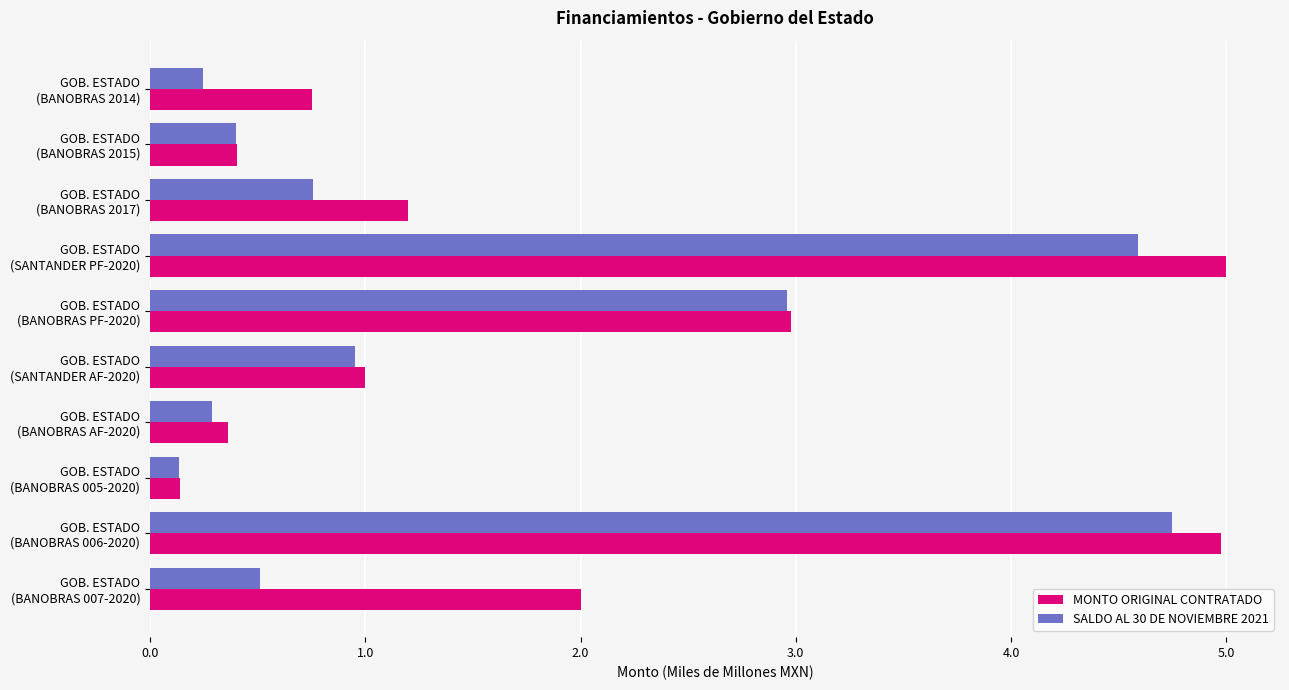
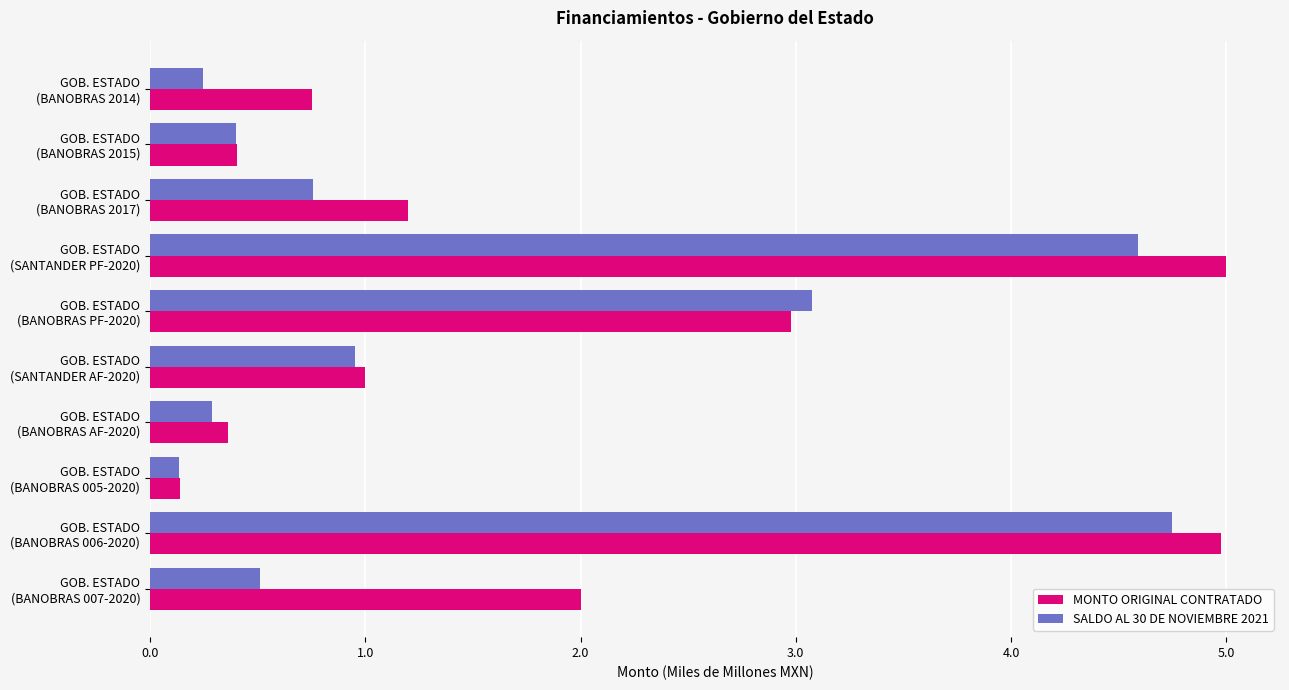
  {
    "MONTO ORIGINAL CONTRATADO": {
      "GOB. ESTADO (BANOBRAS 2014)": 0.75,
      "GOB. ESTADO (BANOBRAS 2015)": 0.41,
      "GOB. ESTADO (BANOBRAS 2017)": 1.20,
      "GOB. ESTADO (SANTANDER PF-2020)": 5.00,
      "GOB. ESTADO (BANOBRAS PF-2020)": 2.98,
      "GOB. ESTADO (SANTANDER AF-2020)": 1.00,
      "GOB. ESTADO (BANOBRAS AF-2020)": 0.36,
      "GOB. ESTADO (BANOBRAS 005-2020)": 0.14,
      "GOB. ESTADO (BANOBRAS 006-2020)": 4.98,
      "GOB. ESTADO (BANOBRAS 007-2020)": 2.00
    },
    "SALDO AL 30 DE NOVIEMBRE 2021": {
      "GOB. ESTADO (BANOBRAS 2014)": 0.25,
      "GOB. ESTADO (BANOBRAS 2015)": 0.40,
      "GOB. ESTADO (BANOBRAS 2017)": 0.76,
      "GOB. ESTADO (SANTANDER PF-2020)": 4.59,
-     "GOB. ESTADO (BANOBRAS PF-2020)": 2.96,
+     "GOB. ESTADO (BANOBRAS PF-2020)": 3.07,
      "GOB. ESTADO (SANTANDER AF-2020)": 0.95,
      "GOB. ESTADO (BANOBRAS AF-2020)": 0.29,
      "GOB. ESTADO (BANOBRAS 005-2020)": 0.13,
      "GOB. ESTADO (BANOBRAS 006-2020)": 4.75,
      "GOB. ESTADO (BANOBRAS 007-2020)": 0.51
    }
  }
